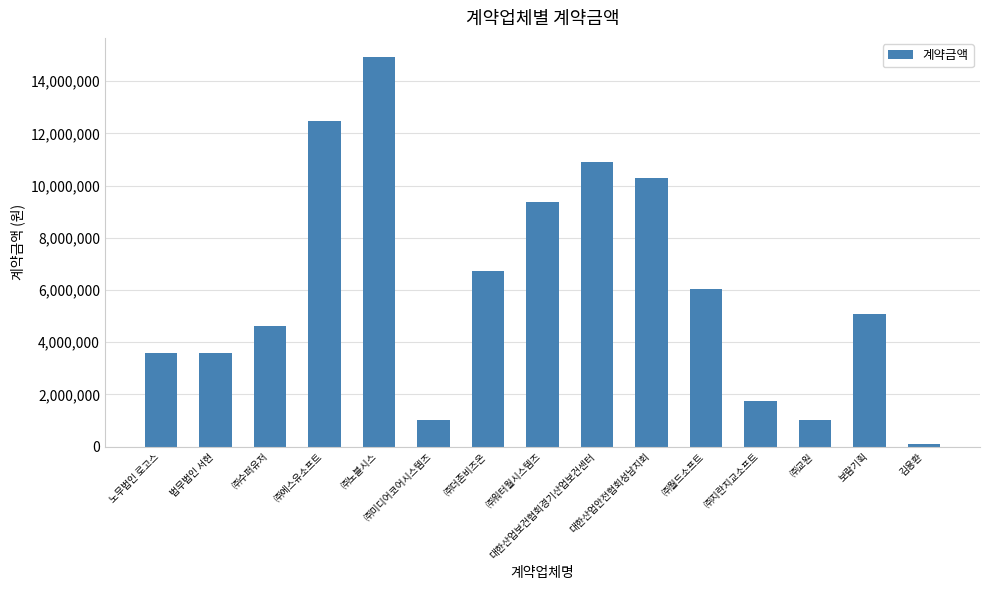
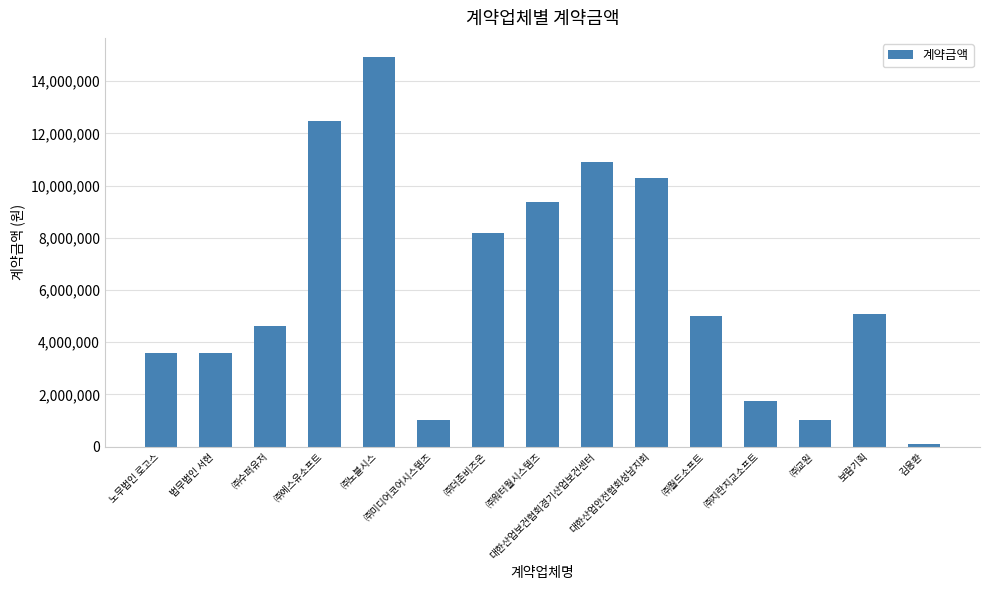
  {
    "노무법인 로고스": "3,600,000",
    "법무법인 서현": "3,600,000",
    "㈜수퍼유저": "4,600,000",
    "㈜에스유소프트": "12,500,000",
    "㈜노블시스": "14,900,000",
    "㈜미디어코어시스템즈": "1,000,000",
-   "㈜더존비즈온": "6,700,000",
+   "㈜더존비즈온": "8,200,000",
    "㈜워터월시스템즈": "9,400,000",
    "대한산업보건협회경기산업보건센터": "10,900,000",
    "대한산업안전협회성남지회": "10,300,000",
-   "㈜월드소프트": "6,100,000",
+   "㈜월드소프트": "5,000,000",
    "㈜지란지교소프트": "1,800,000",
    "㈜교원": "1,000,000",
    "보람기획": "5,100,000",
    "김용환": "100,000"
  }
